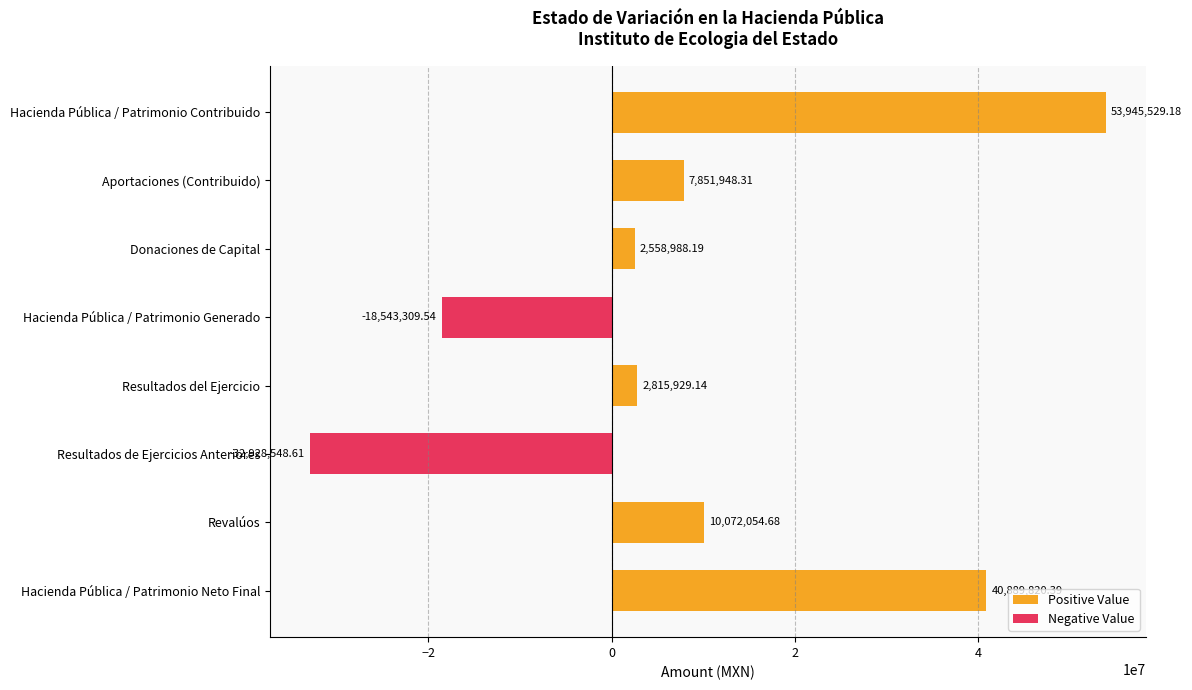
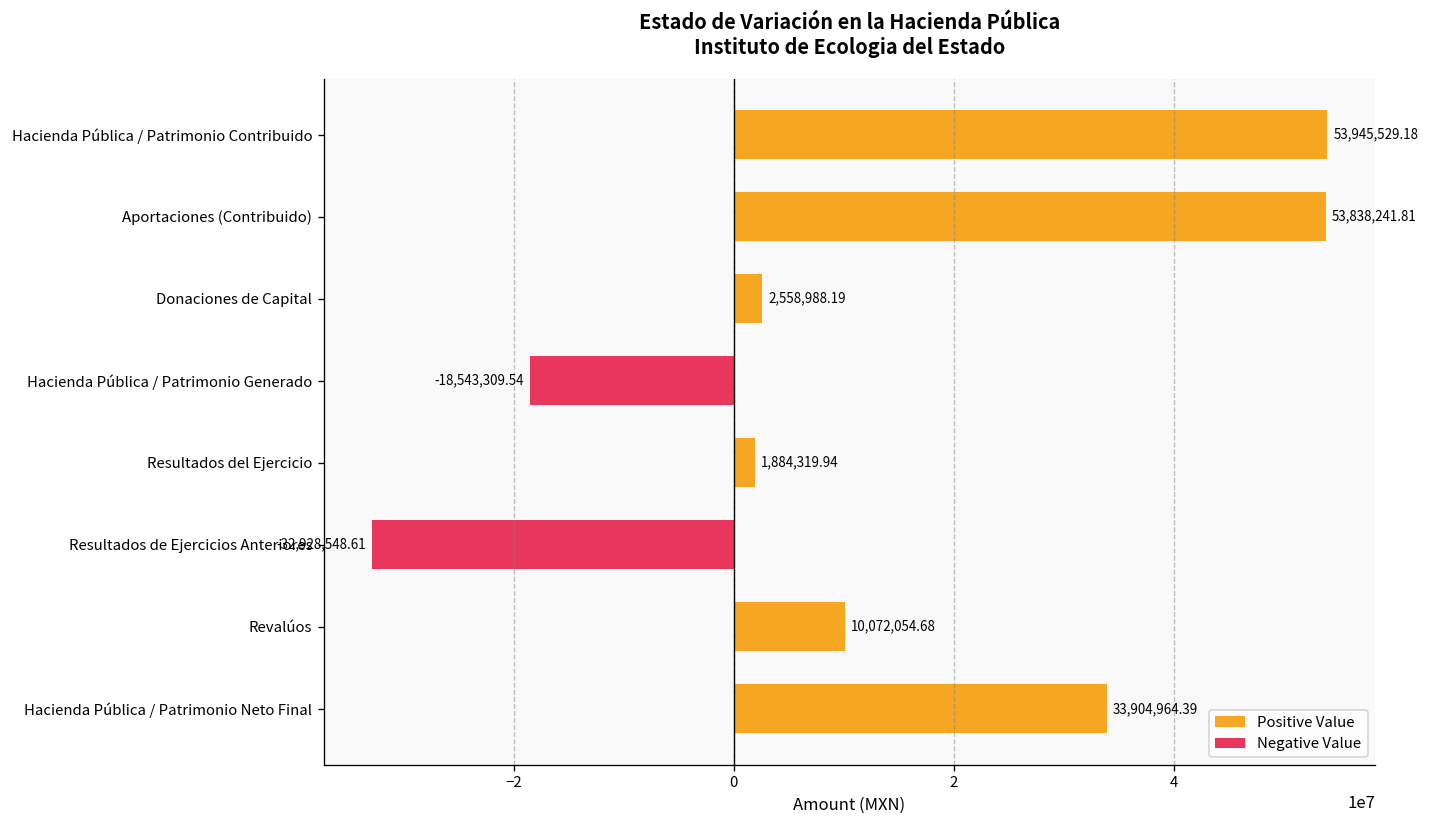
  {
    "Hacienda Pública / Patrimonio Contribuido": "53,945,529.18",
-   "Aportaciones (Contribuido)": "7,851,948.31",
+   "Aportaciones (Contribuido)": "53,838,241.81",
    "Donaciones de Capital": "2,558,988.19",
    "Hacienda Pública / Patrimonio Generado": "-18,543,309.54",
-   "Resultados del Ejercicio": "2,815,929.14",
+   "Resultados del Ejercicio": "1,884,319.94",
    "Resultados de Ejercicios Anteriores": "-32,928,548.61",
    "Revalúos": "10,072,054.68",
-   "Hacienda Pública / Patrimonio Neto Final": "41000000"
+   "Hacienda Pública / Patrimonio Neto Final": "34000000"
  }
